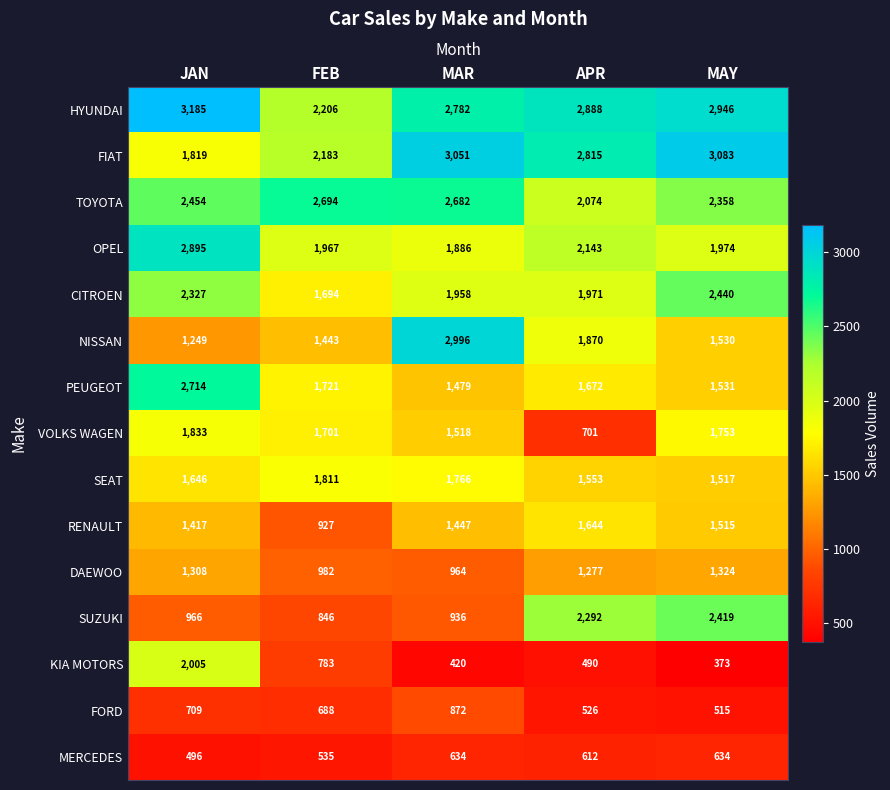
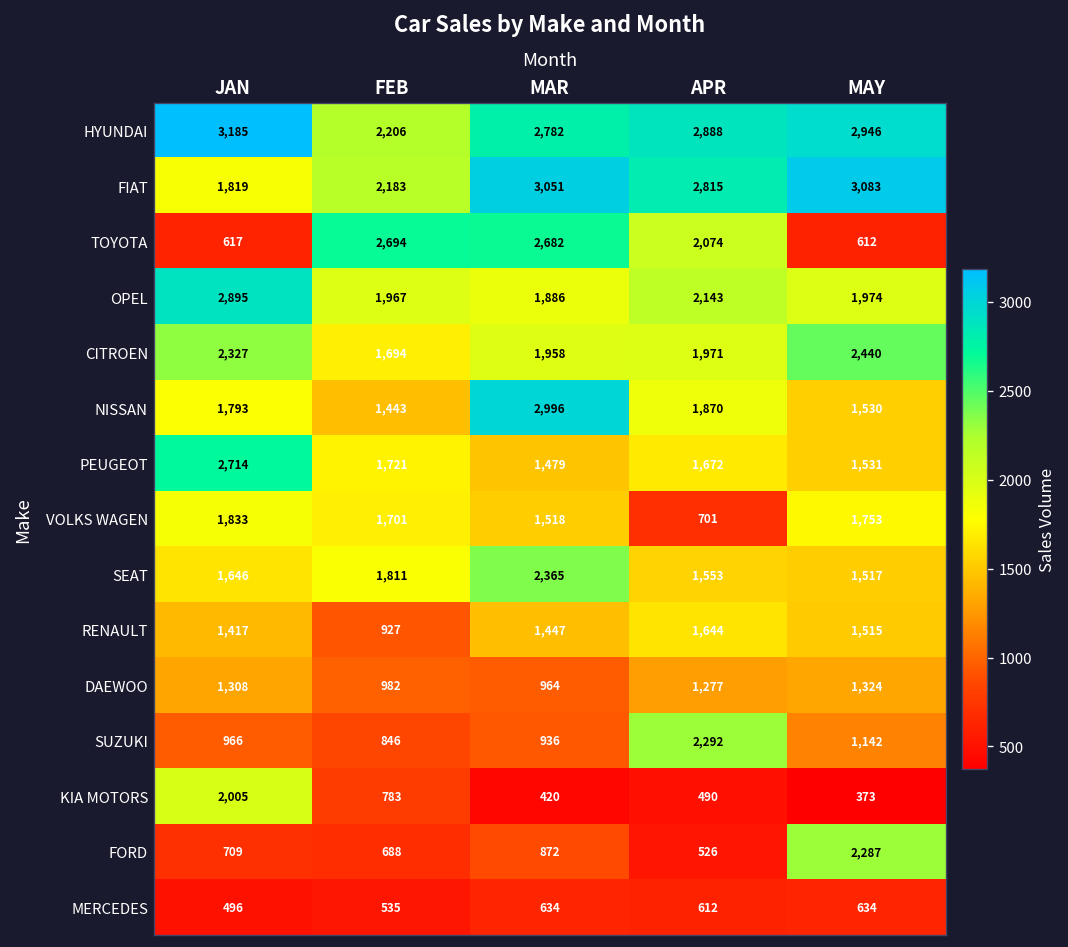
  {
    "HYUNDAI": {
      "JAN": "3,185",
      "FEB": "2,206",
      "MAR": "2,782",
      "APR": "2,888",
      "MAY": "2,946"
    },
    "FIAT": {
      "JAN": "1,819",
      "FEB": "2,183",
      "MAR": "3,051",
      "APR": "2,815",
      "MAY": "3,083"
    },
    "TOYOTA": {
-     "JAN": "2,454",
+     "JAN": "617",
      "FEB": "2,694",
      "MAR": "2,682",
      "APR": "2,074",
-     "MAY": "2,358"
+     "MAY": "612"
    },
    "OPEL": {
      "JAN": "2,895",
      "FEB": "1,967",
      "MAR": "1,886",
      "APR": "2,143",
      "MAY": "1,974"
    },
    "CITROEN": {
      "JAN": "2,327",
      "FEB": "1,694",
      "MAR": "1,958",
      "APR": "1,971",
      "MAY": "2,440"
    },
    "NISSAN": {
-     "JAN": "1,249",
+     "JAN": "1,793",
      "FEB": "1,443",
      "MAR": "2,996",
      "APR": "1,870",
      "MAY": "1,530"
    },
    "PEUGEOT": {
      "JAN": "2,714",
      "FEB": "1,721",
      "MAR": "1,479",
      "APR": "1,672",
      "MAY": "1,531"
    },
    "VOLKS WAGEN": {
      "JAN": "1,833",
      "FEB": "1,701",
      "MAR": "1,518",
      "APR": "701",
      "MAY": "1,753"
    },
    "SEAT": {
      "JAN": "1,646",
      "FEB": "1,811",
-     "MAR": "1,766",
+     "MAR": "2,365",
      "APR": "1,553",
      "MAY": "1,517"
    },
    "RENAULT": {
      "JAN": "1,417",
      "FEB": "927",
      "MAR": "1,447",
      "APR": "1,644",
      "MAY": "1,515"
    },
    "DAEWOO": {
      "JAN": "1,308",
      "FEB": "982",
      "MAR": "964",
      "APR": "1,277",
      "MAY": "1,324"
    },
    "SUZUKI": {
      "JAN": "966",
      "FEB": "846",
      "MAR": "936",
      "APR": "2,292",
-     "MAY": "2,419"
+     "MAY": "1,142"
    },
    "KIA MOTORS": {
      "JAN": "2,005",
      "FEB": "783",
      "MAR": "420",
      "APR": "490",
      "MAY": "373"
    },
    "FORD": {
      "JAN": "709",
      "FEB": "688",
      "MAR": "872",
      "APR": "526",
-     "MAY": "515"
+     "MAY": "2,287"
    },
    "MERCEDES": {
      "JAN": "496",
      "FEB": "535",
      "MAR": "634",
      "APR": "612",
      "MAY": "634"
    }
  }
